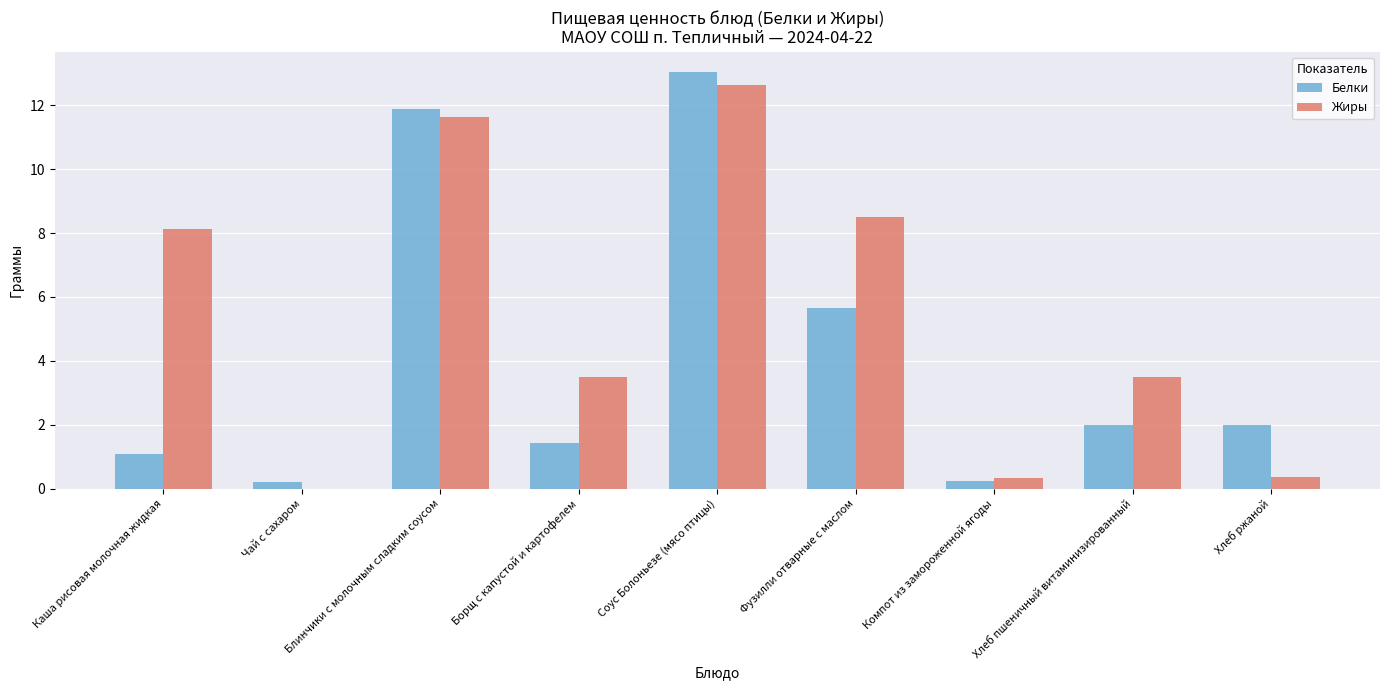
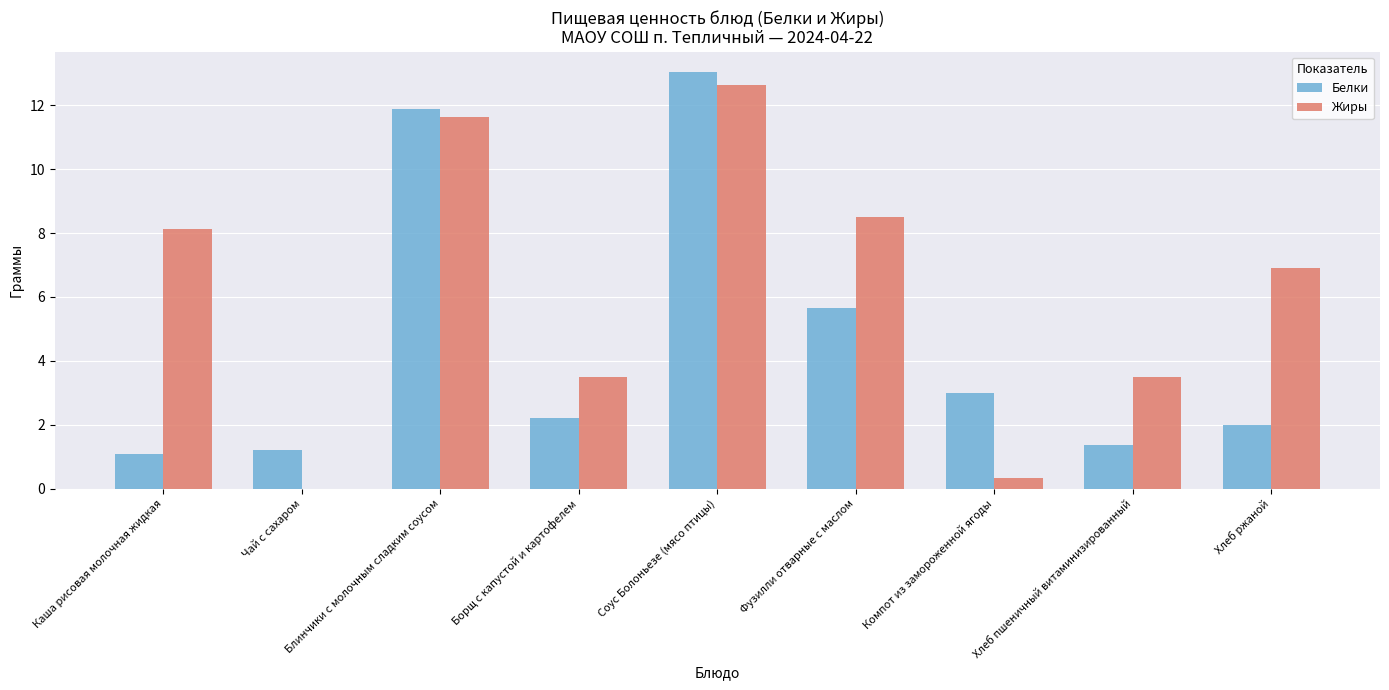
  {
    "Белки": {
      "Каша рисовая молочная жидкая": 1.1,
-     "Чай с сахаром": 0.2,
+     "Чай с сахаром": 1.2,
      "Блинчики с молочным сладким соусом": 11.9,
-     "Борщ с капустой и картофелем": 1.4,
+     "Борщ с капустой и картофелем": 2.2,
      "Соус Болоньезе (мясо птицы)": 13.0,
      "Фузилли отварные с маслом": 5.7,
-     "Компот из замороженной ягоды": 0.2,
-     "Хлеб пшеничный витаминизированный": 2.0,
+     "Компот из замороженной ягоды": 3.0,
+     "Хлеб пшеничный витаминизированный": 1.4,
      "Хлеб ржаной": 2.0
    },
    "Жиры": {
      "Каша рисовая молочная жидкая": 8.1,
      "Чай с сахаром": 0.0,
      "Блинчики с молочным сладким соусом": 11.7,
      "Борщ с капустой и картофелем": 3.5,
      "Соус Болоньезе (мясо птицы)": 12.7,
      "Фузилли отварные с маслом": 8.5,
      "Компот из замороженной ягоды": 0.3,
      "Хлеб пшеничный витаминизированный": 3.5,
-     "Хлеб ржаной": 0.4
+     "Хлеб ржаной": 6.9
    }
  }
